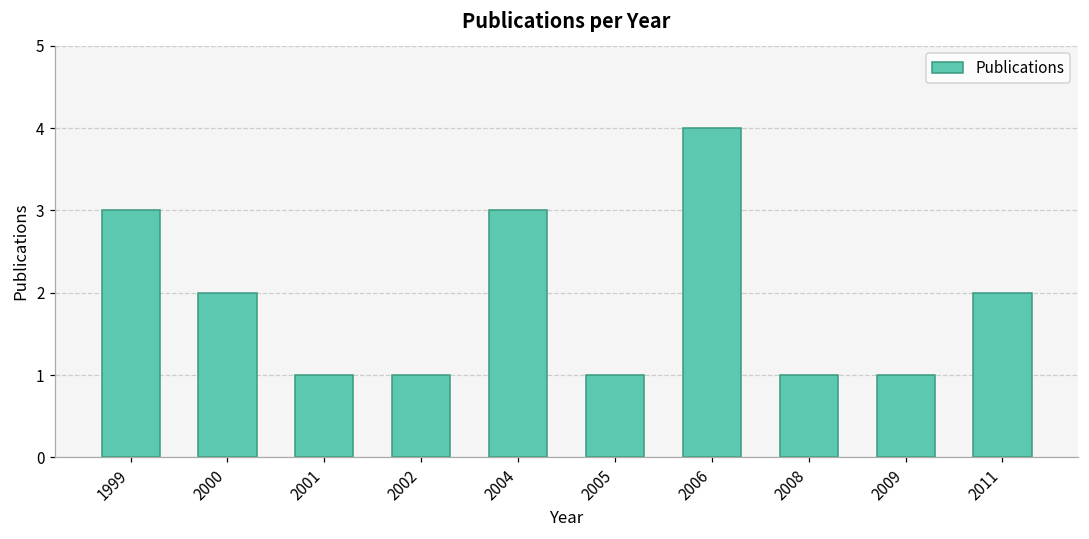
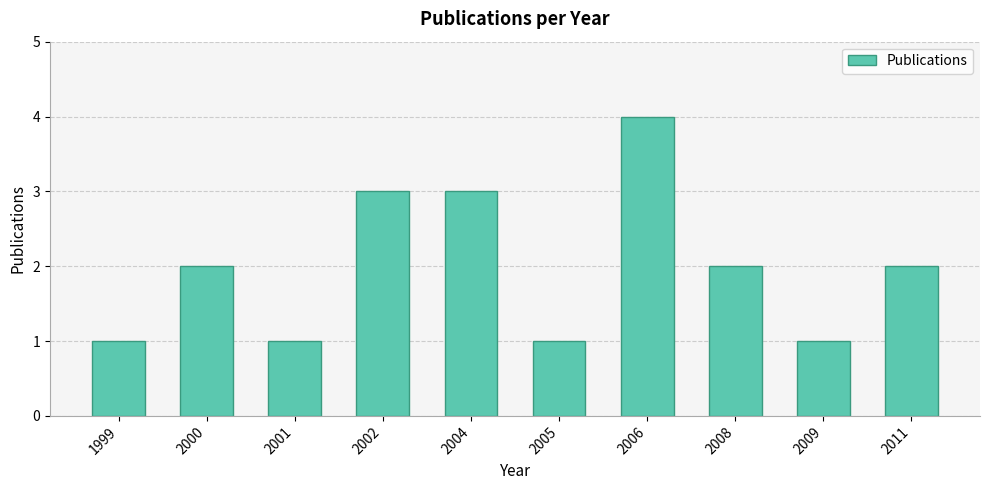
  {
-   "1999": 3,
+   "1999": 1,
    "2000": 2,
    "2001": 1,
-   "2002": 1,
+   "2002": 3,
    "2004": 3,
    "2005": 1,
    "2006": 4,
-   "2008": 1,
+   "2008": 2,
    "2009": 1,
    "2011": 2
  }
